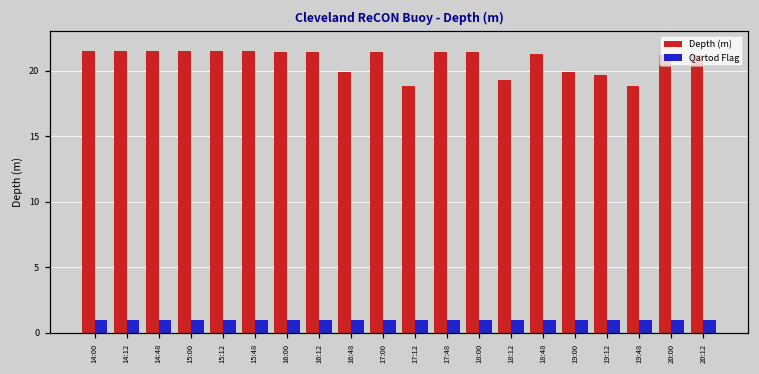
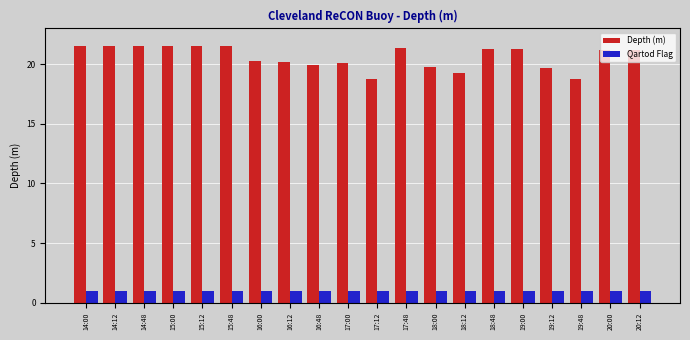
  {
    "Depth (m)": {
      "14:00": 21.5,
      "14:12": 21.5,
      "14:48": 21.5,
      "15:00": 21.5,
      "15:12": 21.5,
      "15:48": 21.5,
-     "16:00": 21.4,
-     "16:12": 21.4,
+     "16:00": 20.3,
+     "16:12": 20.2,
      "16:48": 19.9,
-     "17:00": 21.4,
+     "17:00": 20.1,
      "17:12": 18.8,
      "17:48": 21.4,
-     "18:00": 21.4,
+     "18:00": 19.8,
      "18:12": 19.3,
      "18:48": 21.3,
-     "19:00": 19.9,
+     "19:00": 21.3,
      "19:12": 19.7,
      "19:48": 18.8
    },
    "Qartod Flag": {
      "14:00": 1.0,
      "14:12": 1.0,
      "14:48": 1.0,
      "15:00": 1.0,
      "15:12": 1.0,
      "15:48": 1.0,
      "16:00": 1.0,
      "16:12": 1.0,
      "16:48": 1.0,
      "17:00": 1.0,
      "17:12": 1.0,
      "17:48": 1.0,
      "18:00": 1.0,
      "18:12": 1.0,
      "18:48": 1.0,
      "19:00": 1.0,
      "19:12": 1.0,
      "19:48": 1.0,
      "20:00": 1.0,
      "20:12": 1.0
    }
  }
